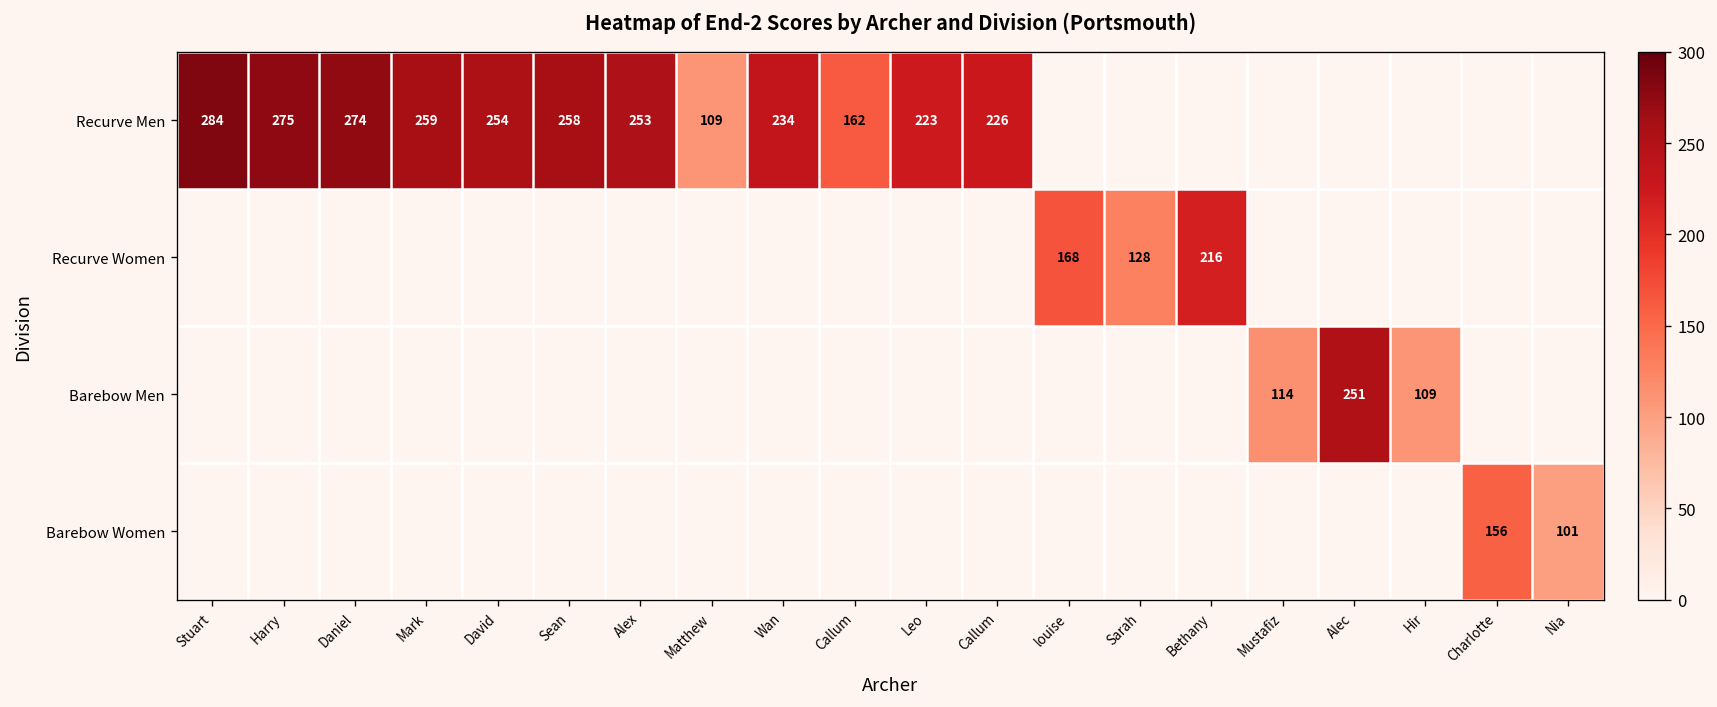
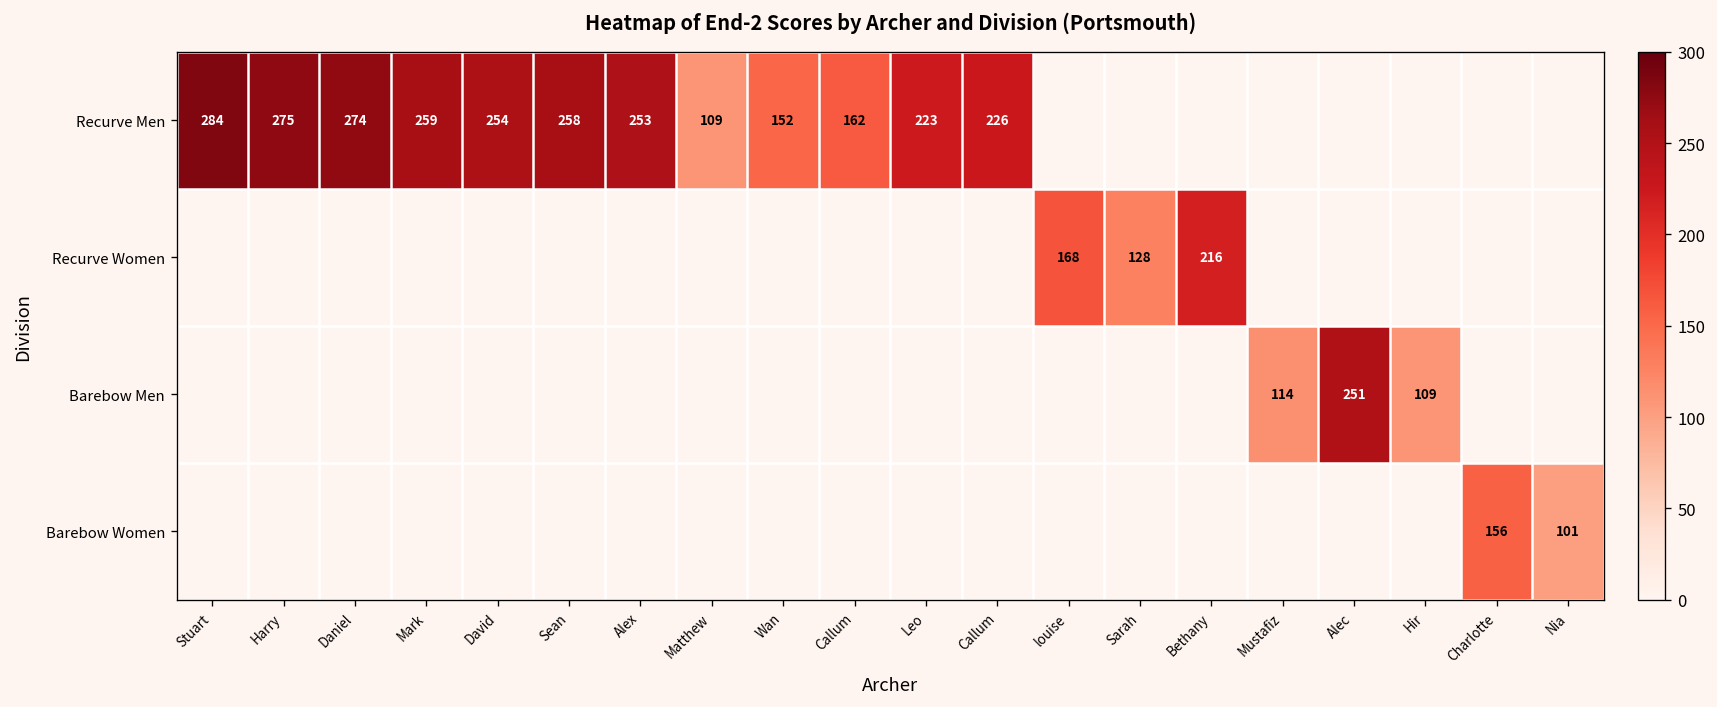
  {
    "Recurve Men": {
      "Stuart": 284,
      "Harry": 275,
      "Daniel": 274,
      "Mark": 259,
      "David": 254,
      "Sean": 258,
      "Alex": 253,
      "Matthew": 109,
-     "Wan": 234,
+     "Wan": 152,
      "Leo": 223
    },
    "Recurve Women": {
      "louise": 168,
      "Sarah": 128,
      "Bethany": 216
    },
    "Barebow Men": {
      "Mustafiz": 114,
      "Alec": 251,
      "Hir": 109
    },
    "Barebow Women": {
      "Charlotte": 156,
      "Nia": 101
    }
  }
